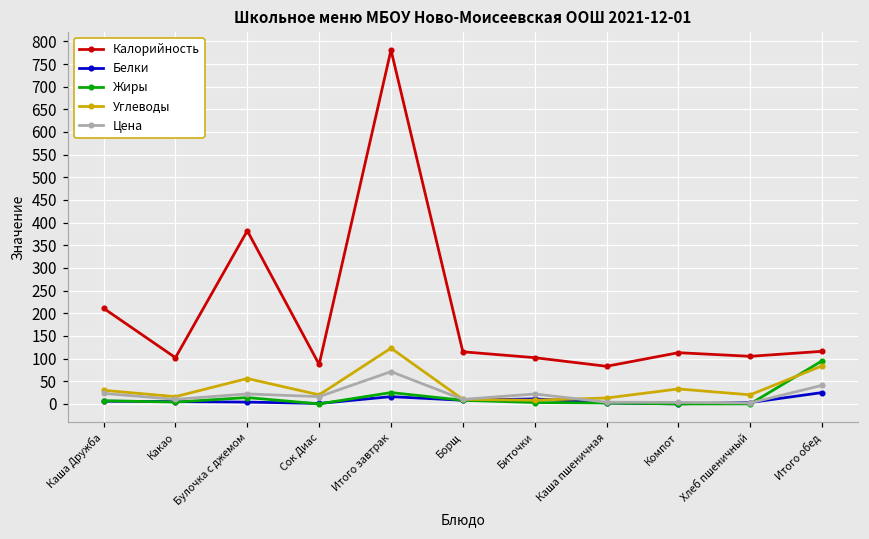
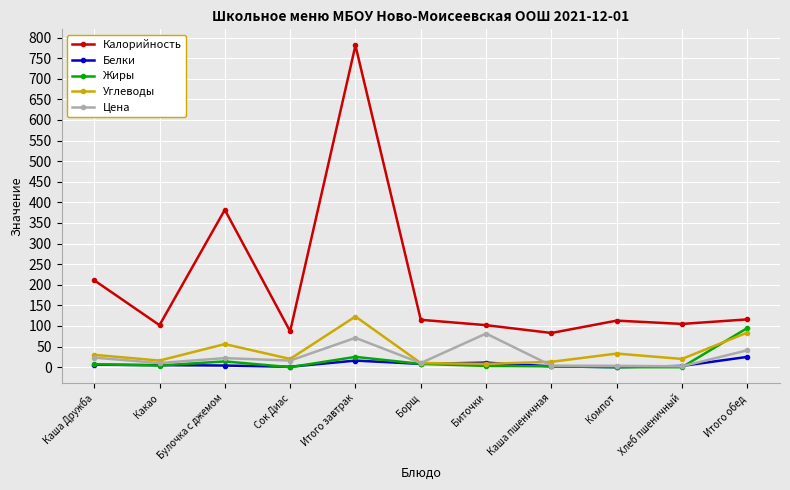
  {
    "Калорийность": {
      "Каша Дружба": 210,
      "Какао": 100,
      "Булочка с джемом": 380,
      "Сок Диас": 90,
      "Итого завтрак": 780,
      "Борщ": 120,
      "Биточки": 100,
      "Каша пшеничная": 80,
      "Компот": 110,
      "Хлеб пшеничный": 110,
      "Итого обед": 120
    },
    "Белки": {
      "Булочка с джемом": 0,
      "Итого завтрак": 20,
      "Итого обед": 30
    },
    "Жиры": {
      "Булочка с джемом": 10,
      "Итого завтрак": 30,
      "Итого обед": 100
    },
    "Углеводы": {
      "Каша Дружба": 30,
      "Булочка с джемом": 60,
      "Итого завтрак": 120,
      "Каша пшеничная": 10,
      "Компот": 30,
      "Хлеб пшеничный": 20,
      "Итого обед": 80
    },
    "Цена": {
      "Каша Дружба": 20,
      "Булочка с джемом": 20,
      "Итого завтрак": 70,
-     "Биточки": 20,
+     "Биточки": 80,
      "Итого обед": 40
    }
  }
